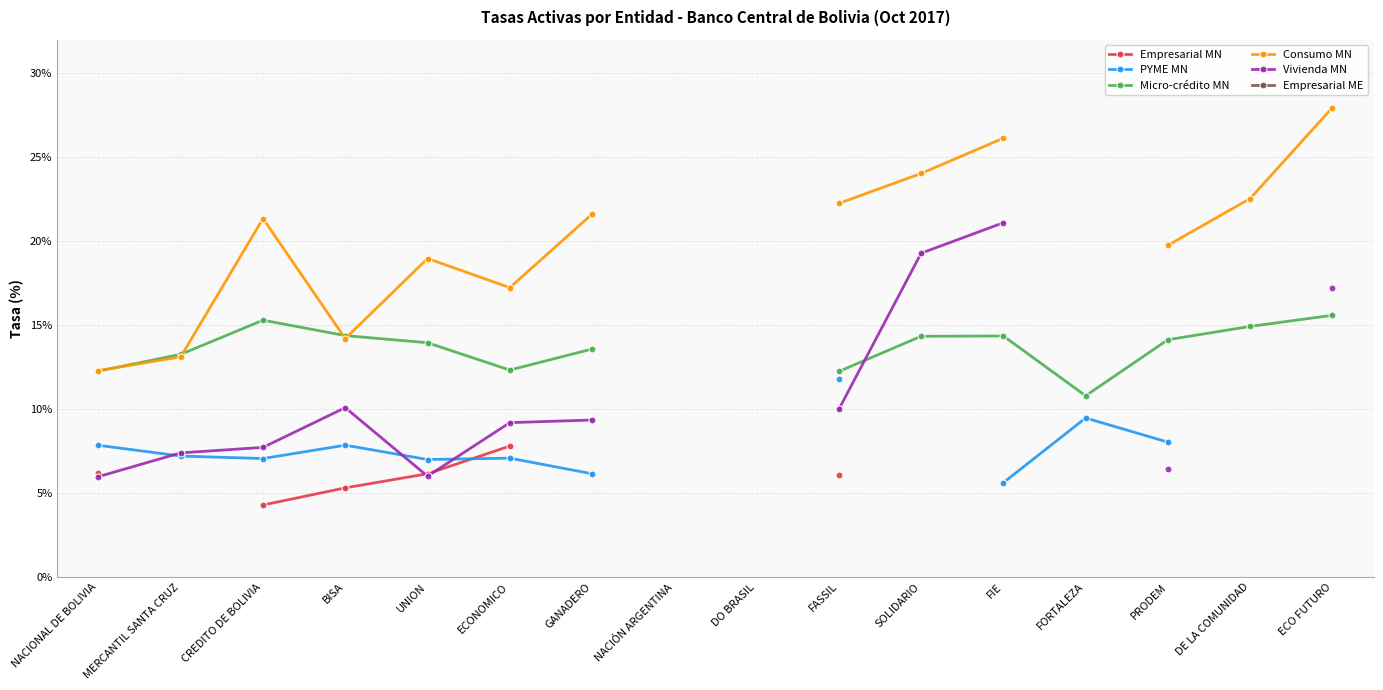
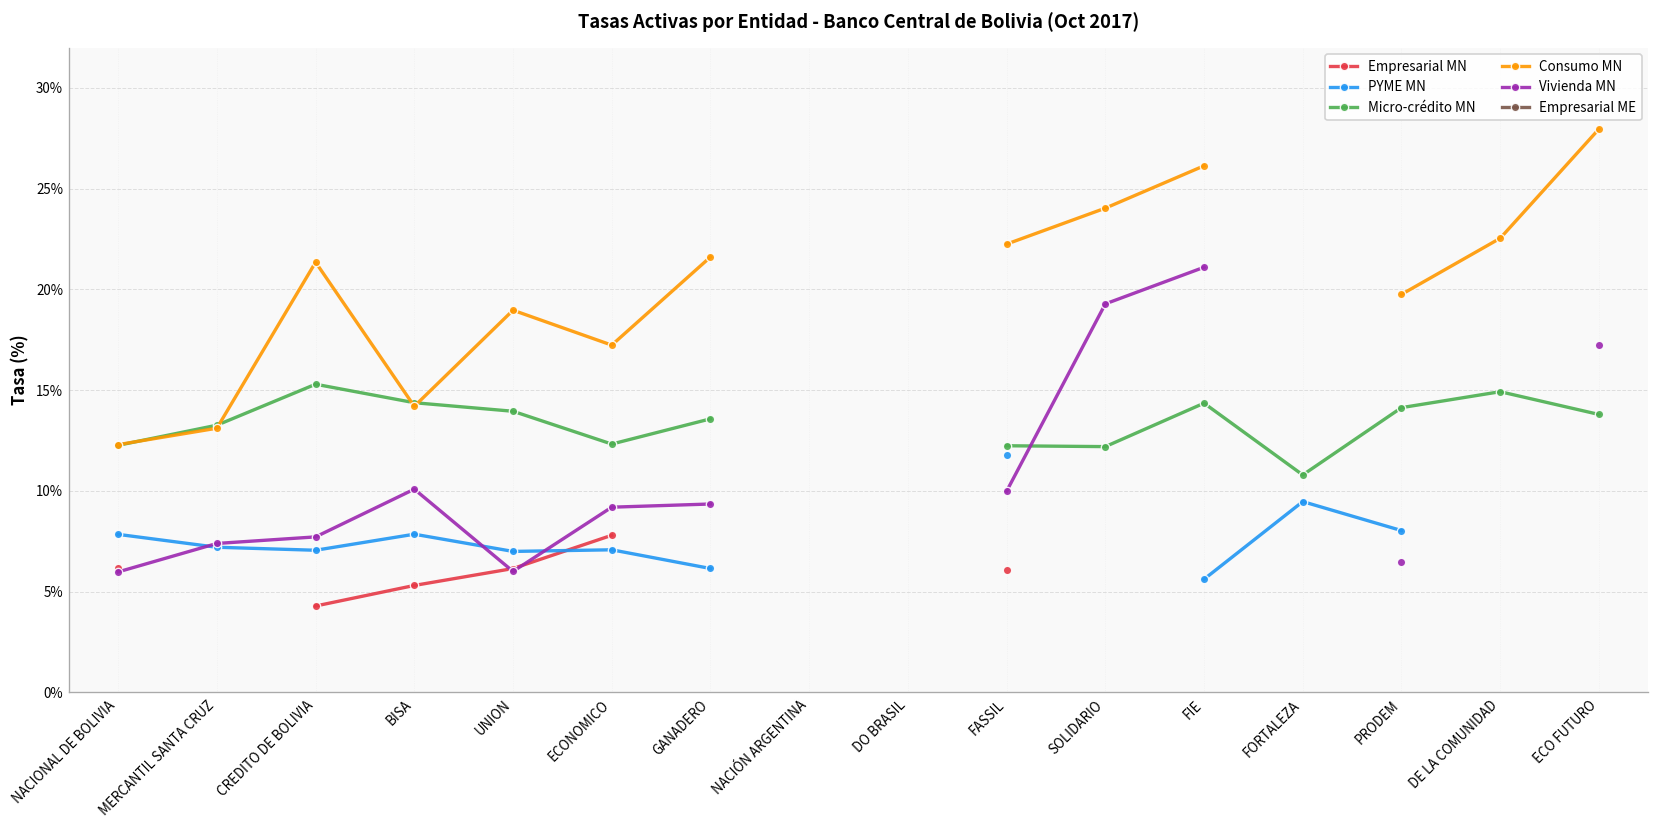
  {
    "Empresarial MN": {
      "NACIONAL DE BOLIVIA": "6.2%",
      "CREDITO DE BOLIVIA": "4.3%",
      "BISA": "5.3%",
      "ECONOMICO": "7.8%",
      "FASSIL": "6.1%"
    },
    "PYME MN": {
      "NACIONAL DE BOLIVIA": "7.8%",
      "MERCANTIL SANTA CRUZ": "7.2%",
      "CREDITO DE BOLIVIA": "7.1%",
      "BISA": "7.8%",
      "UNION": "7.0%",
      "ECONOMICO": "7.1%",
      "GANADERO": "6.1%",
      "FASSIL": "11.8%",
      "FIE": "5.6%",
      "FORTALEZA": "9.5%",
      "PRODEM": "8.0%"
    },
    "Micro-crédito MN": {
      "CREDITO DE BOLIVIA": "15.3%",
      "BISA": "14.4%",
      "UNION": "14.0%",
      "ECONOMICO": "12.3%",
      "GANADERO": "13.6%",
      "FASSIL": "12.2%",
-     "SOLIDARIO": "14.3%",
+     "SOLIDARIO": "12.2%",
      "FIE": "14.4%",
      "FORTALEZA": "10.8%",
      "PRODEM": "14.1%",
      "DE LA COMUNIDAD": "14.9%",
-     "ECO FUTURO": "15.6%"
+     "ECO FUTURO": "13.8%"
    },
    "Consumo MN": {
      "CREDITO DE BOLIVIA": "21.4%",
      "BISA": "14.2%",
      "UNION": "19.0%",
      "ECONOMICO": "17.2%",
      "GANADERO": "21.6%",
      "FASSIL": "22.2%",
      "SOLIDARIO": "24.0%",
      "FIE": "26.1%",
      "PRODEM": "19.8%",
      "DE LA COMUNIDAD": "22.5%",
      "ECO FUTURO": "28.0%"
    },
    "Vivienda MN": {
      "NACIONAL DE BOLIVIA": "6.0%",
      "MERCANTIL SANTA CRUZ": "7.4%",
      "CREDITO DE BOLIVIA": "7.7%",
      "BISA": "10.1%",
      "ECONOMICO": "9.2%",
      "GANADERO": "9.3%",
      "FASSIL": "10.0%",
      "SOLIDARIO": "19.3%",
      "FIE": "21.1%",
      "PRODEM": "6.5%",
      "ECO FUTURO": "17.2%"
    }
  }
